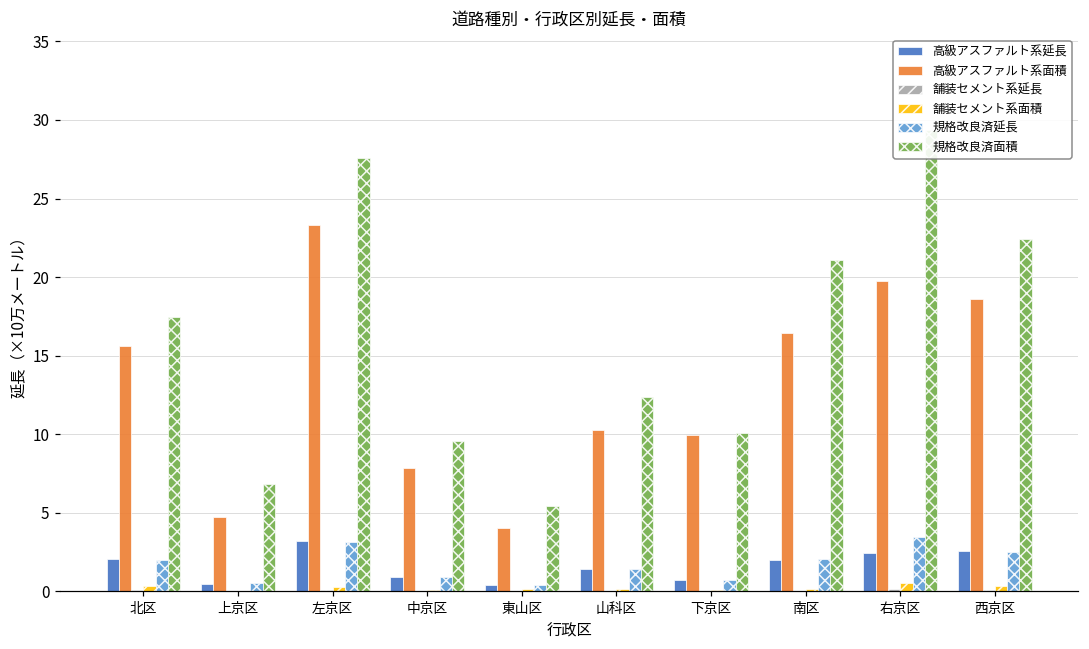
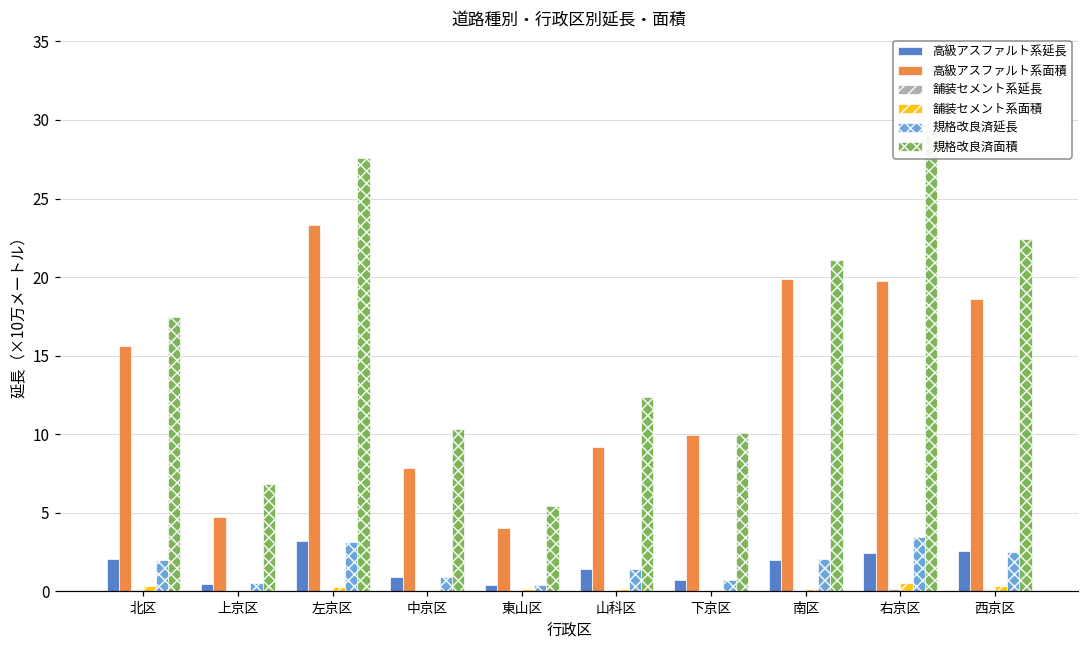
  {
    "高級アスファルト系面積": {
      "北区": 15.6,
      "上京区": 4.7,
      "左京区": 23.3,
      "中京区": 7.9,
      "東山区": 4.0,
-     "山科区": 10.3,
+     "山科区": 9.2,
      "下京区": 9.9,
-     "南区": 16.4,
+     "南区": 19.9,
      "右京区": 19.8,
      "西京区": 18.6
    },
    "舗装セメント系面積": {
      "北区": 0.4,
      "左京区": 0.3,
      "東山区": 0.2,
      "南区": 0.2,
      "右京区": 0.6,
      "西京区": 0.3
    },
    "規格改良済面積": {
      "北区": 17.5,
      "上京区": 6.8,
      "左京区": 27.6,
-     "中京区": 9.6,
+     "中京区": 10.4,
      "東山区": 5.5,
      "山科区": 12.4,
      "下京区": 10.1,
      "南区": 21.1,
      "西京区": 22.4
    }
  }
